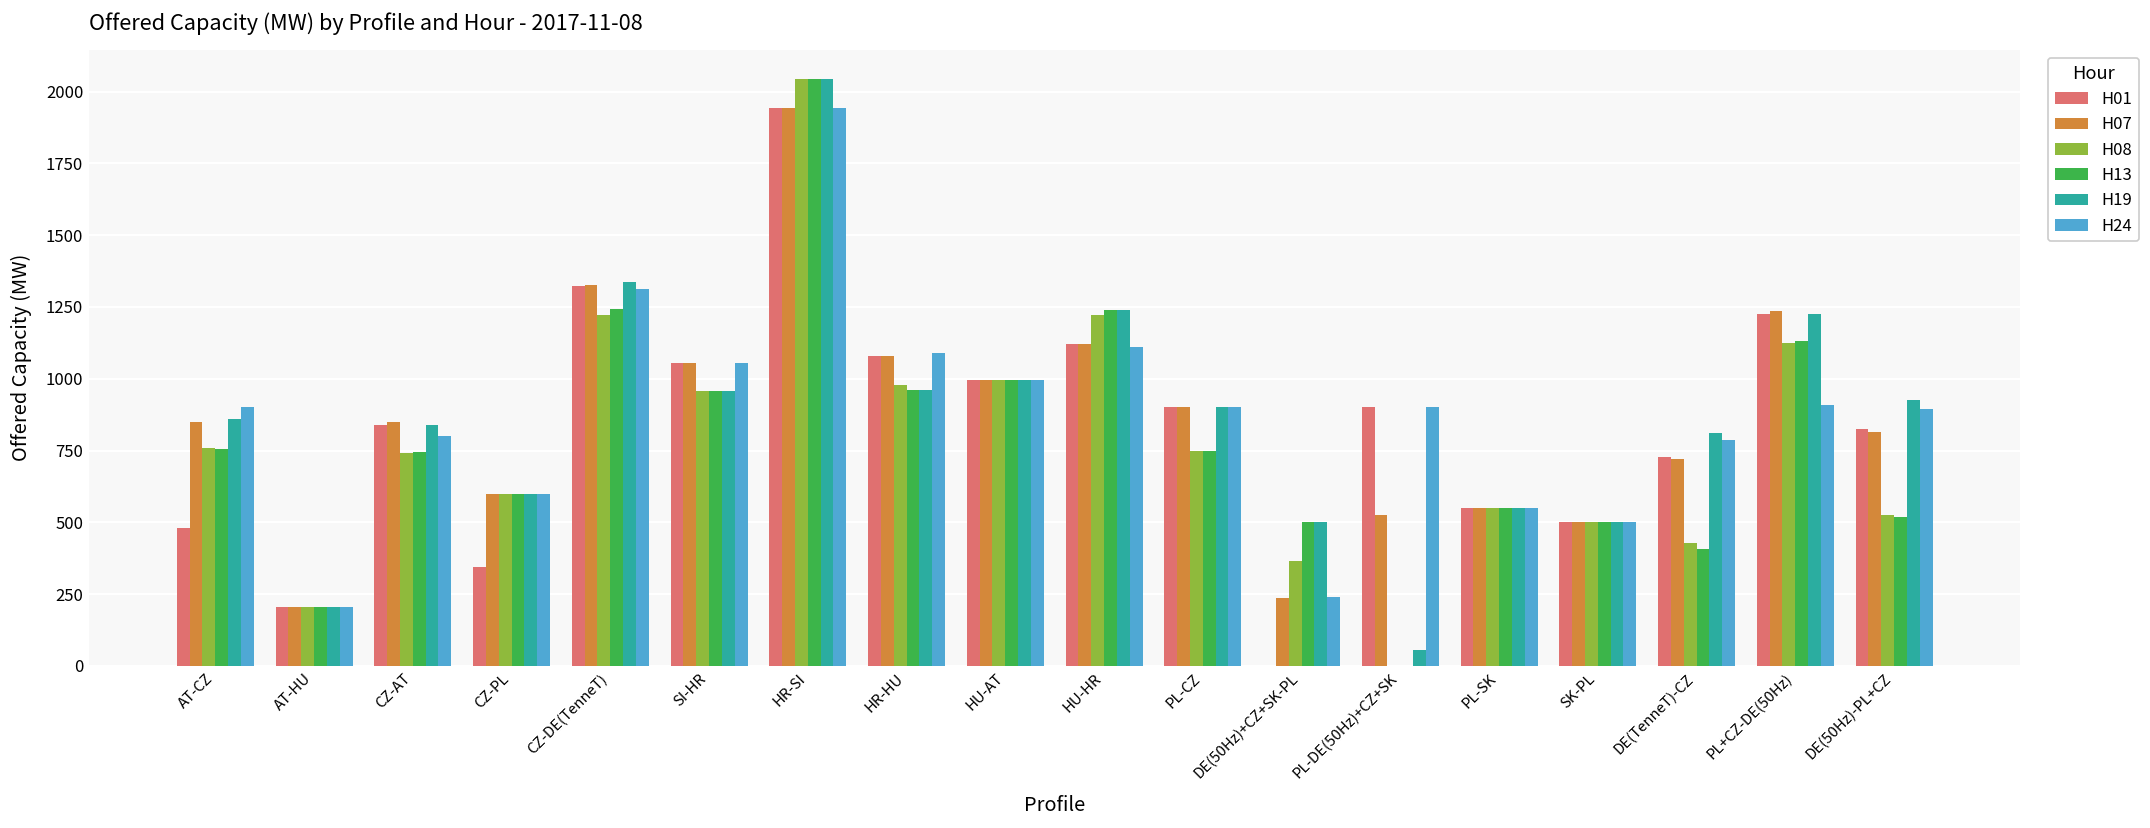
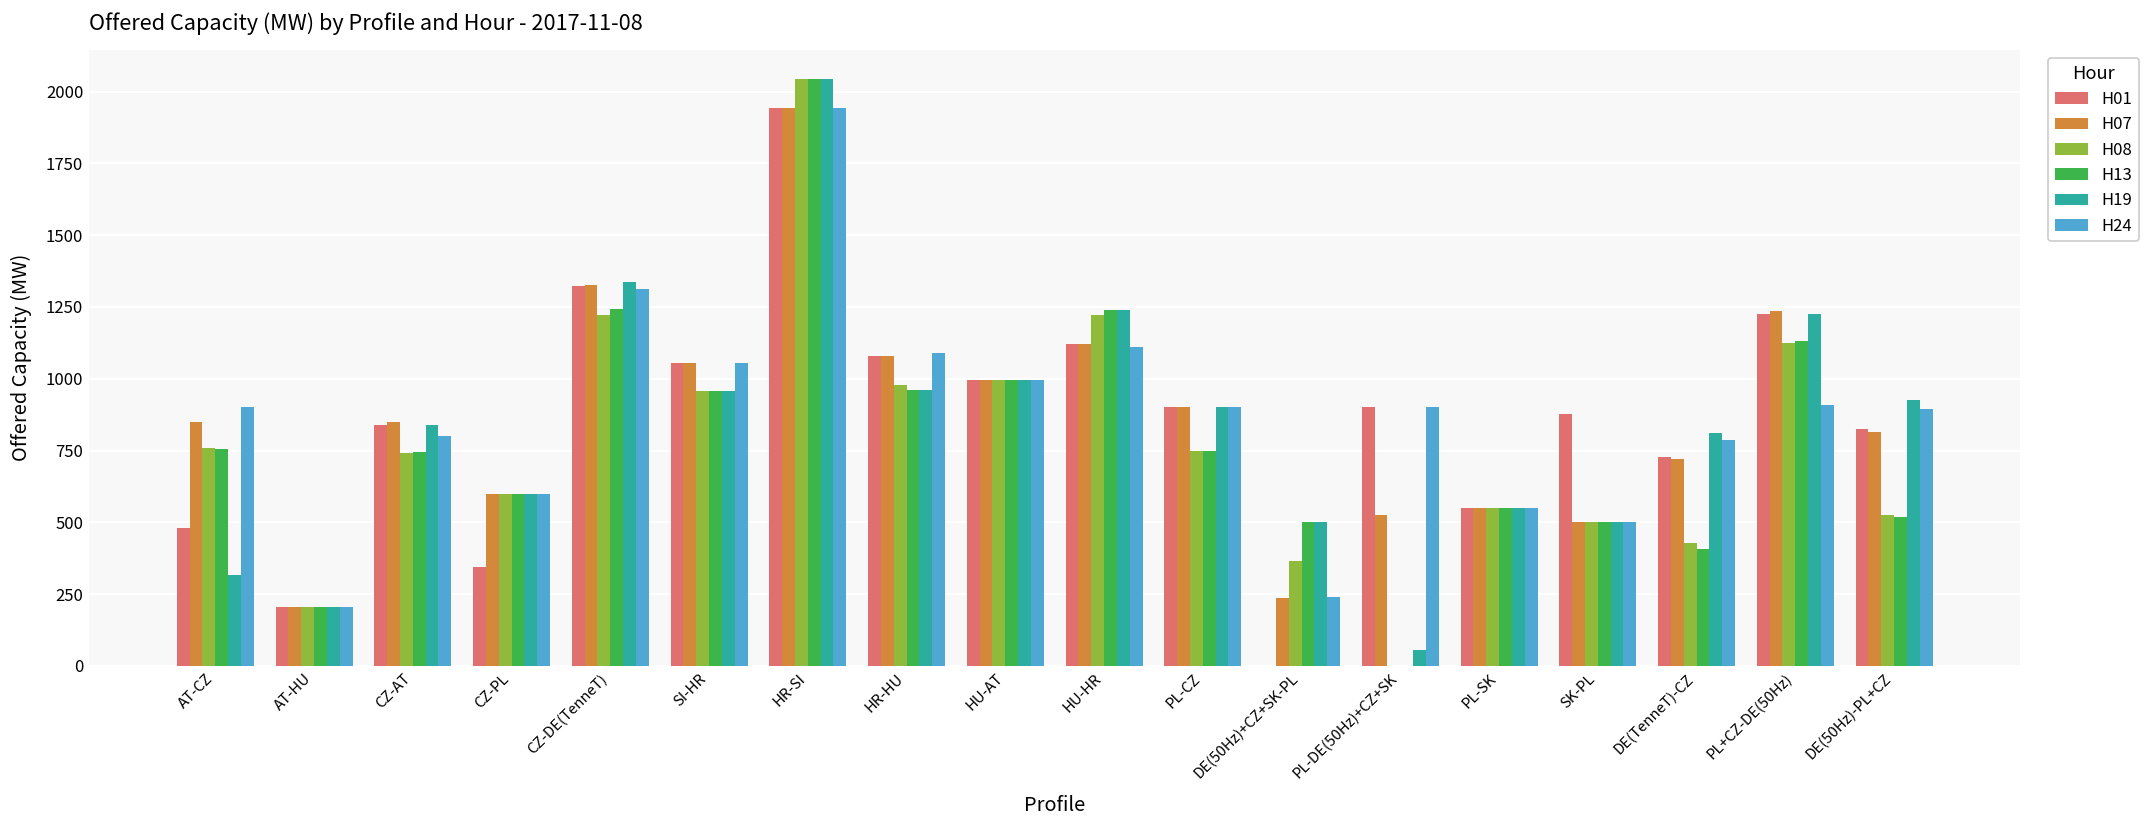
  {
    "H01": {
      "AT-CZ": 480,
      "AT-HU": 210,
      "CZ-AT": 840,
      "CZ-PL": 340,
      "CZ-DE(TenneT)": 1320,
      "SI-HR": 1060,
      "HR-SI": 1940,
      "HR-HU": 1080,
      "HU-AT": 990,
      "HU-HR": 1120,
      "PL-CZ": 900,
      "DE(50Hz)+CZ+SK-PL": 0,
      "PL-DE(50Hz)+CZ+SK": 900,
      "PL-SK": 550,
-     "SK-PL": 500,
+     "SK-PL": 880,
      "DE(TenneT)-CZ": 730,
      "PL+CZ-DE(50Hz)": 1230,
      "DE(50Hz)-PL+CZ": 830
    },
    "H07": {
      "AT-CZ": 850,
      "AT-HU": 210,
      "CZ-AT": 850,
      "CZ-PL": 600,
      "CZ-DE(TenneT)": 1330,
      "SI-HR": 1060,
      "HR-SI": 1940,
      "HR-HU": 1080,
      "HU-AT": 990,
      "HU-HR": 1120,
      "PL-CZ": 900,
      "DE(50Hz)+CZ+SK-PL": 240,
      "PL-DE(50Hz)+CZ+SK": 520,
      "PL-SK": 550,
      "SK-PL": 500,
      "DE(TenneT)-CZ": 720,
      "PL+CZ-DE(50Hz)": 1240,
      "DE(50Hz)-PL+CZ": 820
    },
    "H08": {
      "AT-CZ": 760,
      "AT-HU": 210,
      "CZ-AT": 740,
      "CZ-PL": 600,
      "CZ-DE(TenneT)": 1220,
      "SI-HR": 960,
      "HR-SI": 2040,
      "HR-HU": 980,
      "HU-AT": 990,
      "HU-HR": 1220,
      "PL-CZ": 750,
      "DE(50Hz)+CZ+SK-PL": 360,
      "PL-DE(50Hz)+CZ+SK": 0,
      "PL-SK": 550,
      "SK-PL": 500,
      "DE(TenneT)-CZ": 430,
      "PL+CZ-DE(50Hz)": 1130,
      "DE(50Hz)-PL+CZ": 530
    },
    "H13": {
      "AT-CZ": 760,
      "AT-HU": 210,
      "CZ-AT": 750,
      "CZ-PL": 600,
      "CZ-DE(TenneT)": 1240,
      "SI-HR": 960,
      "HR-SI": 2040,
      "HR-HU": 960,
      "HU-AT": 990,
      "HU-HR": 1240,
      "PL-CZ": 750,
      "DE(50Hz)+CZ+SK-PL": 500,
      "PL-DE(50Hz)+CZ+SK": 0,
      "PL-SK": 550,
      "SK-PL": 500,
      "DE(TenneT)-CZ": 410,
      "PL+CZ-DE(50Hz)": 1130,
      "DE(50Hz)-PL+CZ": 520
    },
    "H19": {
-     "AT-CZ": 860,
+     "AT-CZ": 320,
      "AT-HU": 210,
      "CZ-AT": 840,
      "CZ-PL": 600,
      "CZ-DE(TenneT)": 1340,
      "SI-HR": 960,
      "HR-SI": 2040,
      "HR-HU": 960,
      "HU-AT": 990,
      "HU-HR": 1240,
      "PL-CZ": 900,
      "DE(50Hz)+CZ+SK-PL": 500,
      "PL-DE(50Hz)+CZ+SK": 60,
      "PL-SK": 550,
      "SK-PL": 500,
      "DE(TenneT)-CZ": 810,
      "PL+CZ-DE(50Hz)": 1230,
      "DE(50Hz)-PL+CZ": 930
    },
    "H24": {
      "AT-CZ": 900,
      "AT-HU": 210,
      "CZ-AT": 800,
      "CZ-PL": 600,
      "CZ-DE(TenneT)": 1310,
      "SI-HR": 1060,
      "HR-SI": 1940,
      "HR-HU": 1090,
      "HU-AT": 990,
      "HU-HR": 1110,
      "PL-CZ": 900,
      "DE(50Hz)+CZ+SK-PL": 240,
      "PL-DE(50Hz)+CZ+SK": 900,
      "PL-SK": 550,
      "SK-PL": 500,
      "DE(TenneT)-CZ": 790,
      "PL+CZ-DE(50Hz)": 910,
      "DE(50Hz)-PL+CZ": 900
    }
  }
